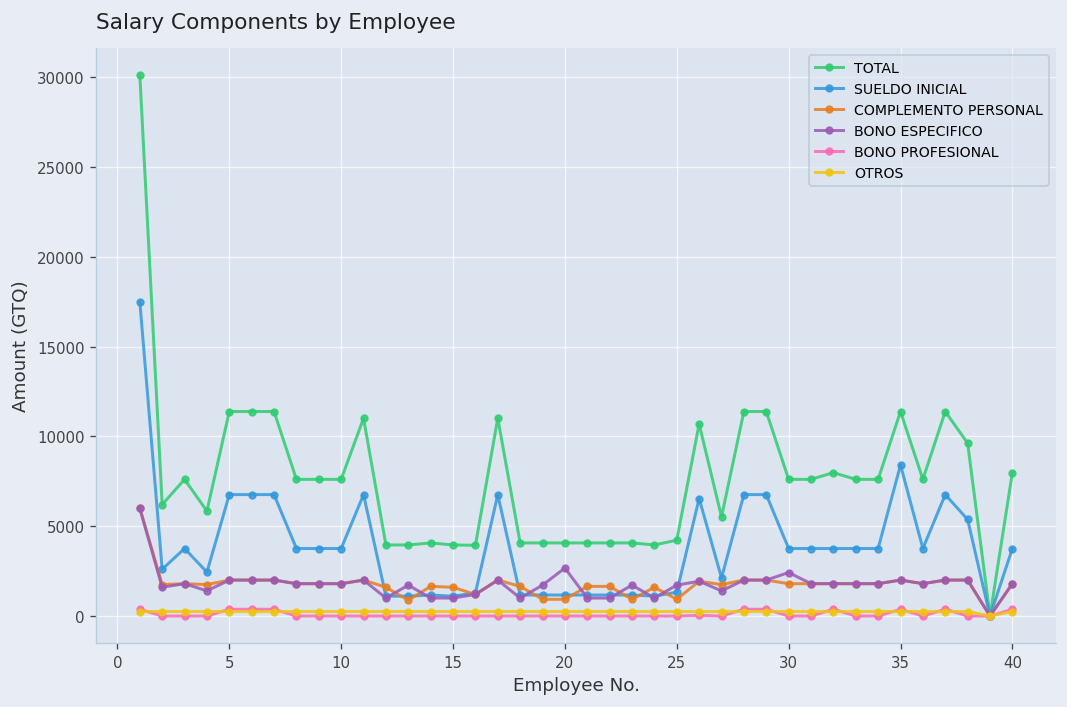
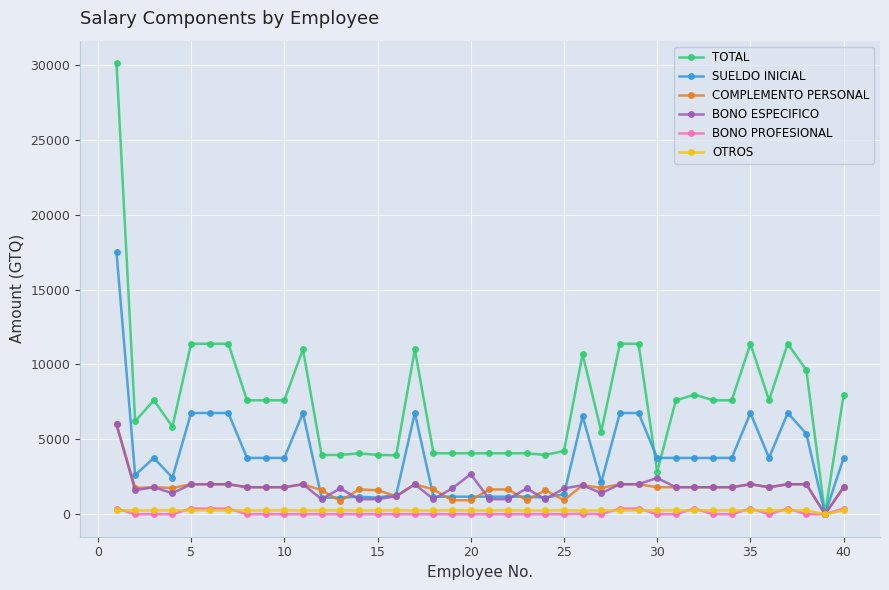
  {
    "TOTAL": {
      "5": 11400,
      "10": 7600,
      "15": 4000,
      "20": 4100,
      "25": 4200,
-     "30": 7600,
+     "30": 2800,
      "35": 11400,
      "40": 8000
    },
    "SUELDO INICIAL": {
      "5": 6800,
      "10": 3800,
      "20": 1200,
      "25": 1300,
      "30": 3800,
-     "35": 8400,
+     "35": 6800,
      "40": 3800
    },
    "COMPLEMENTO PERSONAL": {
      "15": 1600,
      "20": 900,
      "25": 900,
      "30": 1800
    },
    "BONO ESPECIFICO": {
      "20": 2700,
      "25": 1700,
      "30": 2400
    },
    "BONO PROFESIONAL": {
      "10": 0,
      "15": 0,
      "20": 0,
      "25": 0,
      "30": 0
    },
    "OTROS": {
      "10": 300,
      "15": 300,
      "20": 300,
      "25": 300,
      "30": 300
    }
  }
